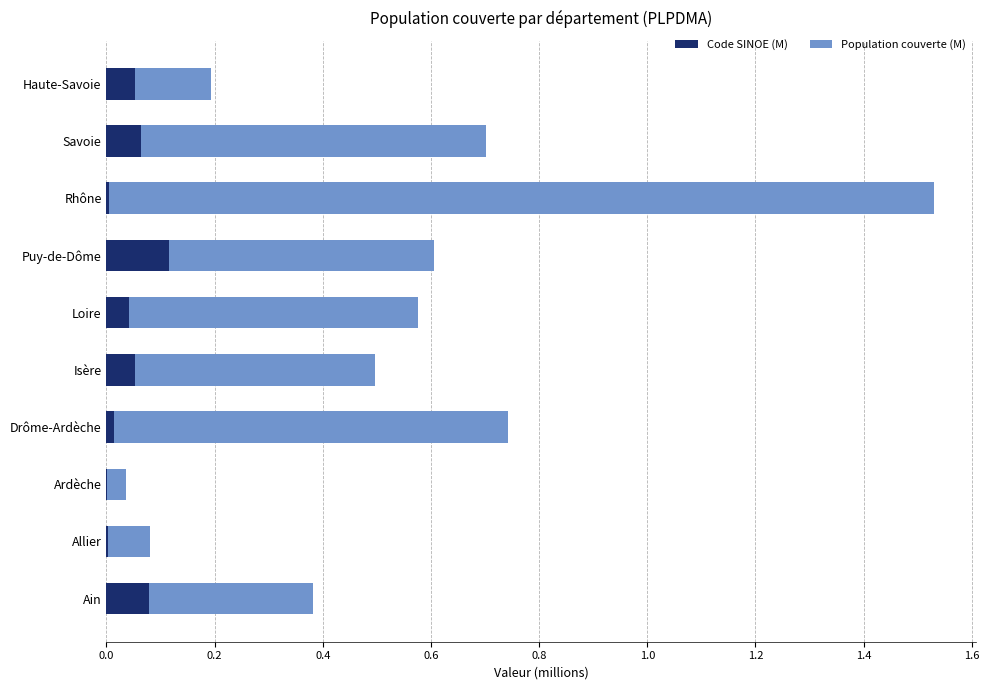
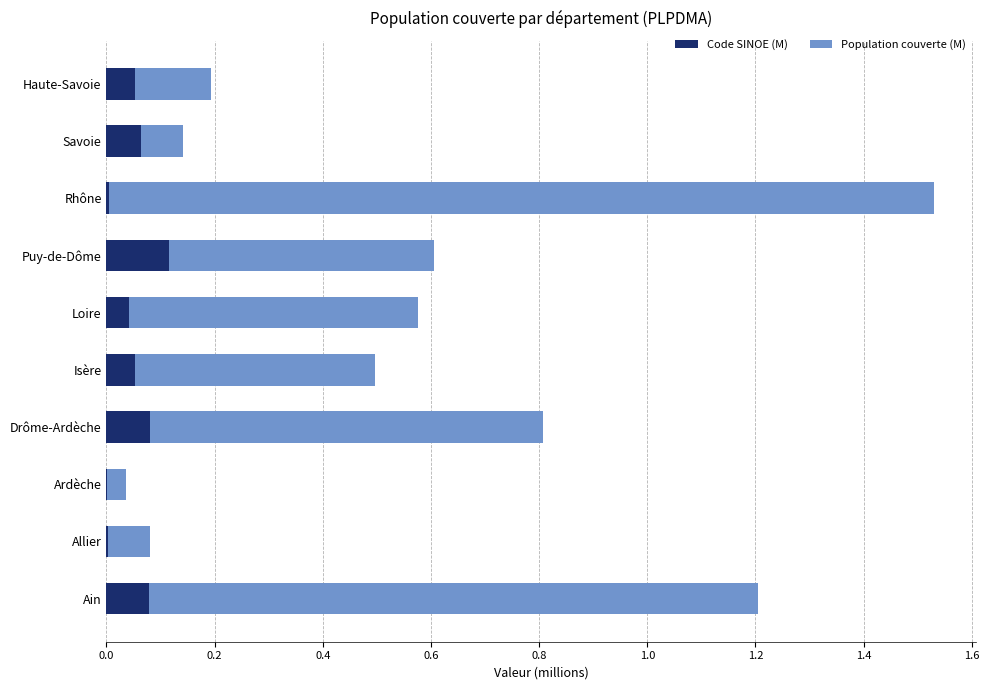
  {
    "Code SINOE (M)": {
      "Haute-Savoie": 0.05,
      "Savoie": 0.06,
      "Rhône": 0.01,
      "Puy-de-Dôme": 0.12,
      "Loire": 0.04,
      "Isère": 0.05,
-     "Drôme-Ardèche": 0.01,
+     "Drôme-Ardèche": 0.08,
      "Ain": 0.08
    },
    "Population couverte (M)": {
      "Haute-Savoie": 0.14,
-     "Savoie": 0.64,
+     "Savoie": 0.08,
      "Rhône": 1.53,
      "Puy-de-Dôme": 0.49,
      "Loire": 0.53,
      "Isère": 0.44,
      "Drôme-Ardèche": 0.73,
      "Ardèche": 0.03,
      "Allier": 0.08,
-     "Ain": 0.30
+     "Ain": 1.13
    }
  }
